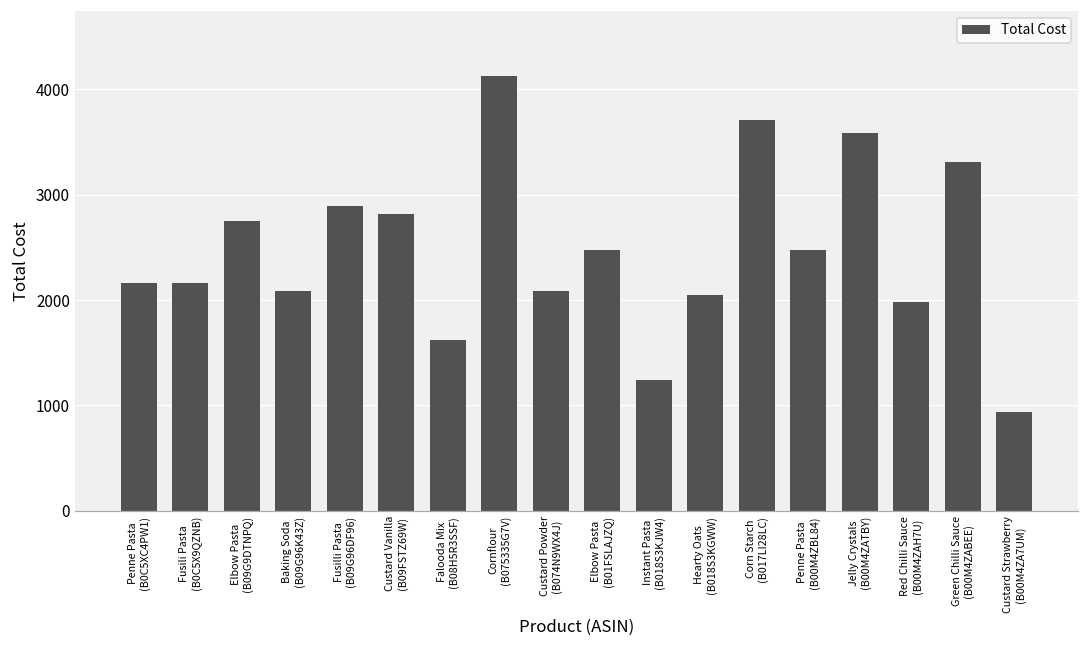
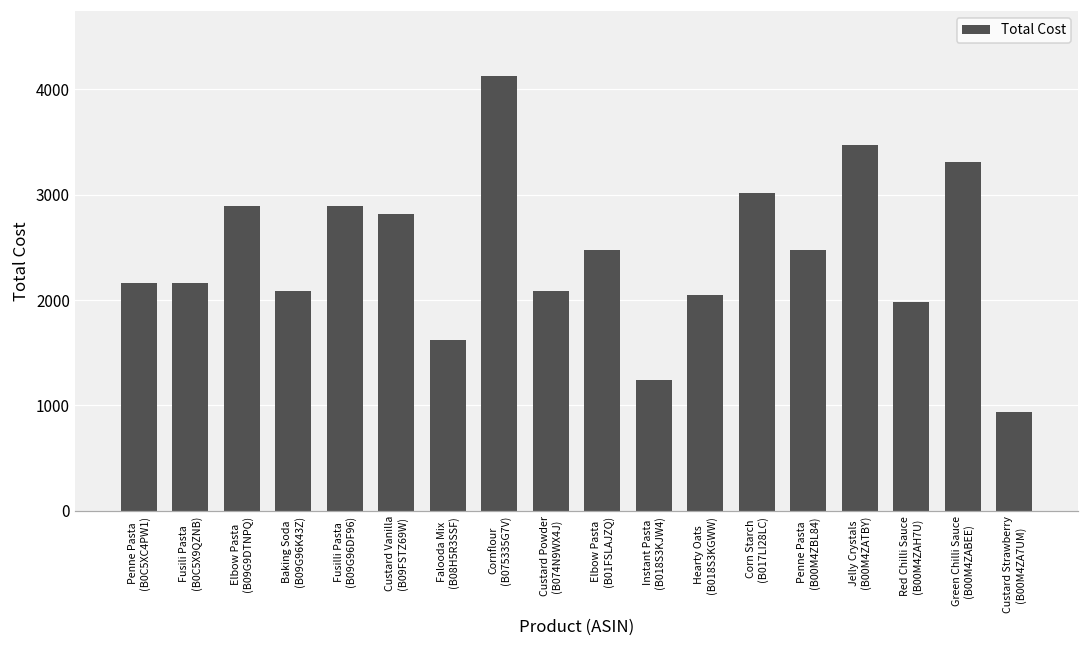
  {
    "Penne Pasta (B0C5XC4PW1)": 2200,
    "Fusili Pasta (B0C5X9QZNB)": 2200,
-   "Elbow Pasta (B09G9DTNPQ)": 2700,
+   "Elbow Pasta (B09G9DTNPQ)": 2900,
    "Baking Soda (B09G96K43Z)": 2100,
    "Fusilli Pasta (B09G96DF96)": 2900,
    "Custard Vanilla (B09FSTZ69W)": 2800,
    "Falooda Mix (B08H5R3SSF)": 1600,
    "Cornflour (B075335G7V)": 4100,
    "Custard Powder (B074N9WX4J)": 2100,
    "Elbow Pasta (B01FSLAJZQ)": 2500,
    "Instant Pasta (B018S3KJW4)": 1200,
    "Hearty Oats (B018S3KGWW)": 2100,
-   "Corn Starch (B017LI28LC)": 3700,
+   "Corn Starch (B017LI28LC)": 3000,
    "Penne Pasta (B00M4ZBL84)": 2500,
-   "Jelly Crystals (B00M4ZATBY)": 3600,
+   "Jelly Crystals (B00M4ZATBY)": 3500,
    "Red Chilli Sauce (B00M4ZAH7U)": 2000,
    "Green Chilli Sauce (B00M4ZABEE)": 3300,
    "Custard Strawberry (B00M4ZA7UM)": 900
  }
